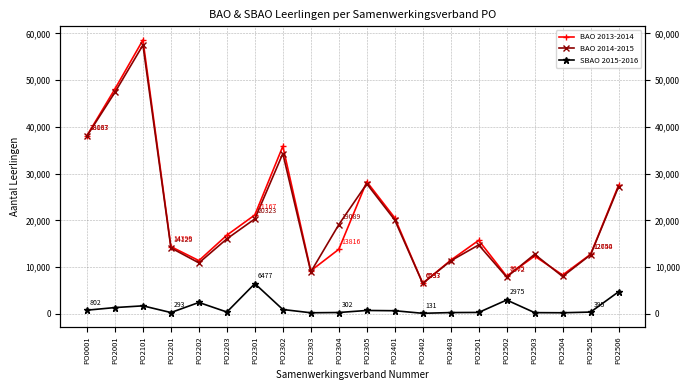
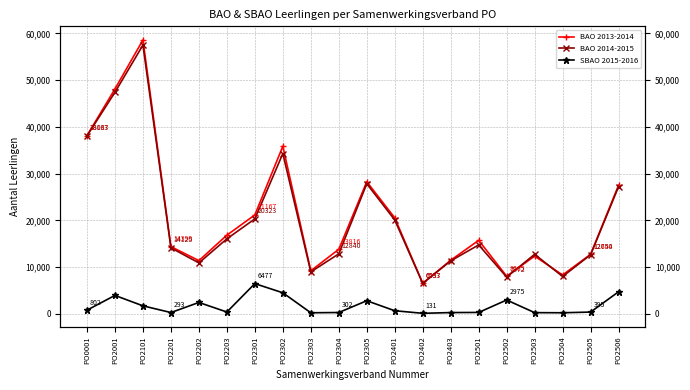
  {
    "BAO 2013-2014": {
      "PO2001": "48,000",
      "PO2101": "59,000",
      "PO2203": "17,000",
      "PO2302": "36,000",
      "PO2501": "16,000"
    },
    "BAO 2014-2015": {
-     "PO2304": "19089"
+     "PO2304": "12840"
    },
    "SBAO 2015-2016": {
-     "PO2001": "1,000",
+     "PO2001": "4,000",
      "PO2101": "2,000",
      "PO2202": "2,000",
      "PO2203": "0",
-     "PO2302": "1,000",
+     "PO2302": "5,000",
      "PO2303": "0",
-     "PO2305": "1,000",
+     "PO2305": "3,000",
      "PO2401": "1,000",
      "PO2403": "0",
      "PO2501": "0",
      "PO2503": "0",
      "PO2504": "0",
      "PO2506": "5,000"
    }
  }
